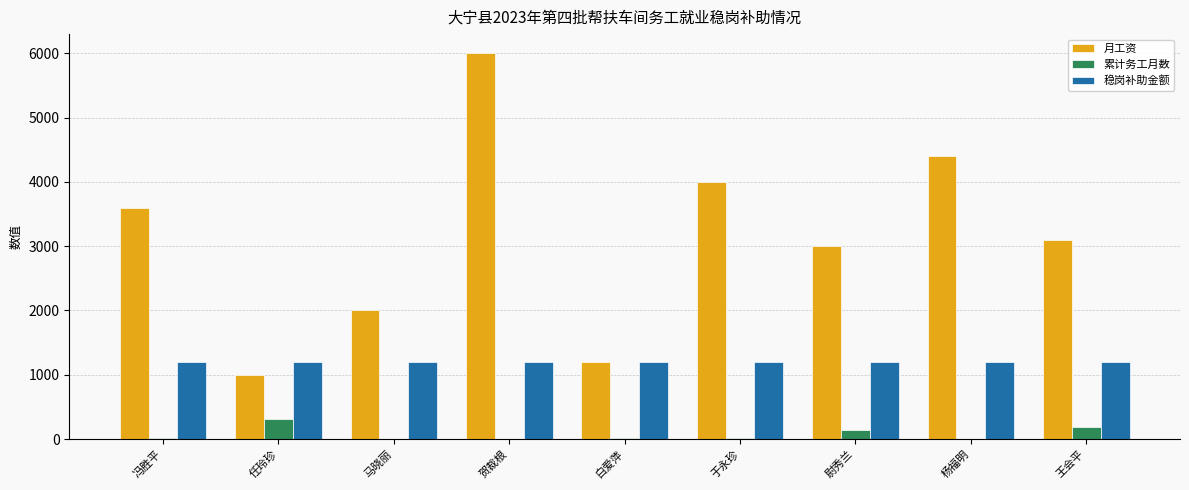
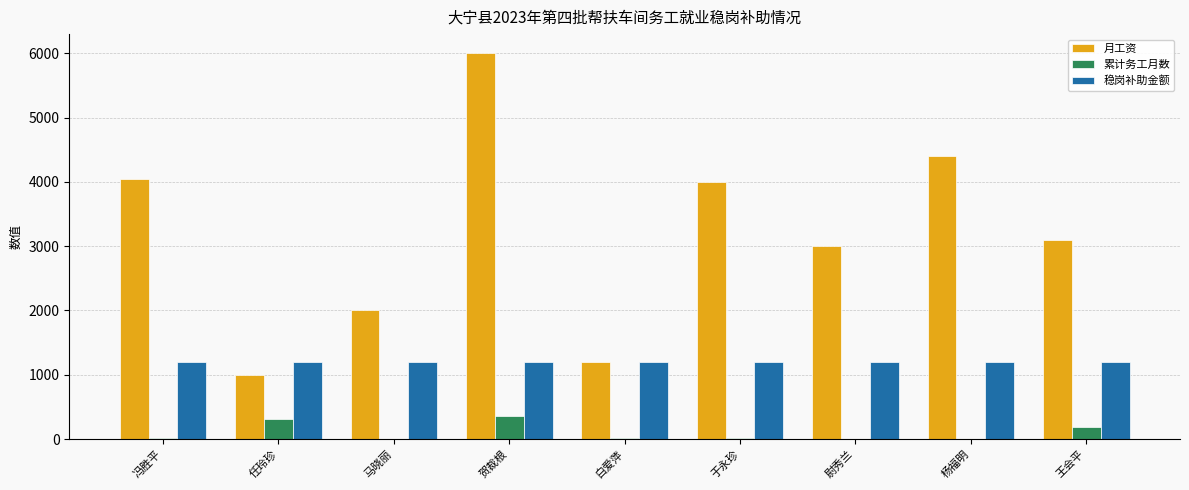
  {
    "月工资": {
-     "冯胜平": 3600,
+     "冯胜平": 4000,
      "任玲珍": 1000,
      "马晓丽": 2000,
      "贺裁根": 6000,
      "白爱萍": 1200,
      "于永珍": 4000,
      "尉秀兰": 3000,
      "杨福明": 4400,
      "王会平": 3100
    },
    "累计务工月数": {
      "任玲珍": 300,
-     "贺裁根": 0,
-     "尉秀兰": 100,
+     "贺裁根": 400,
+     "尉秀兰": 0,
      "王会平": 200
    },
    "稳岗补助金额": {
      "冯胜平": 1200,
      "任玲珍": 1200,
      "马晓丽": 1200,
      "贺裁根": 1200,
      "白爱萍": 1200,
      "于永珍": 1200,
      "尉秀兰": 1200,
      "杨福明": 1200,
      "王会平": 1200
    }
  }
